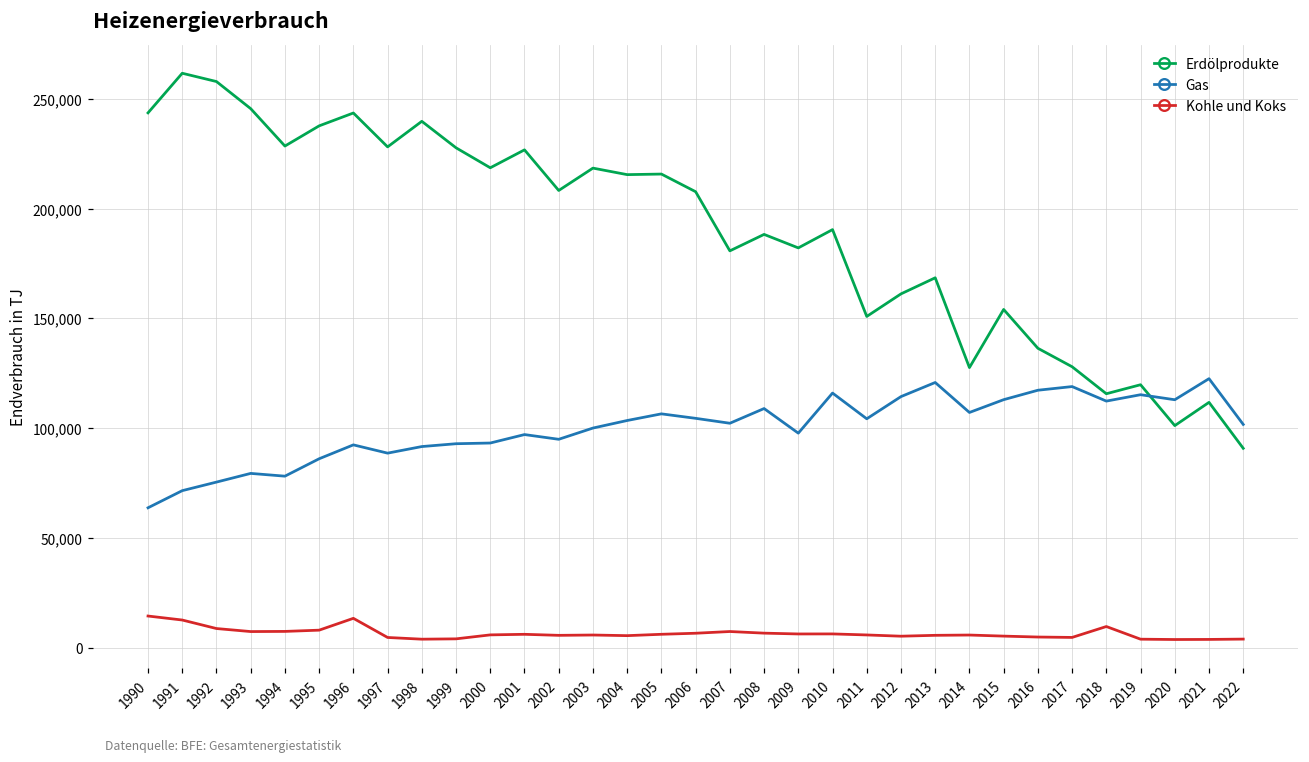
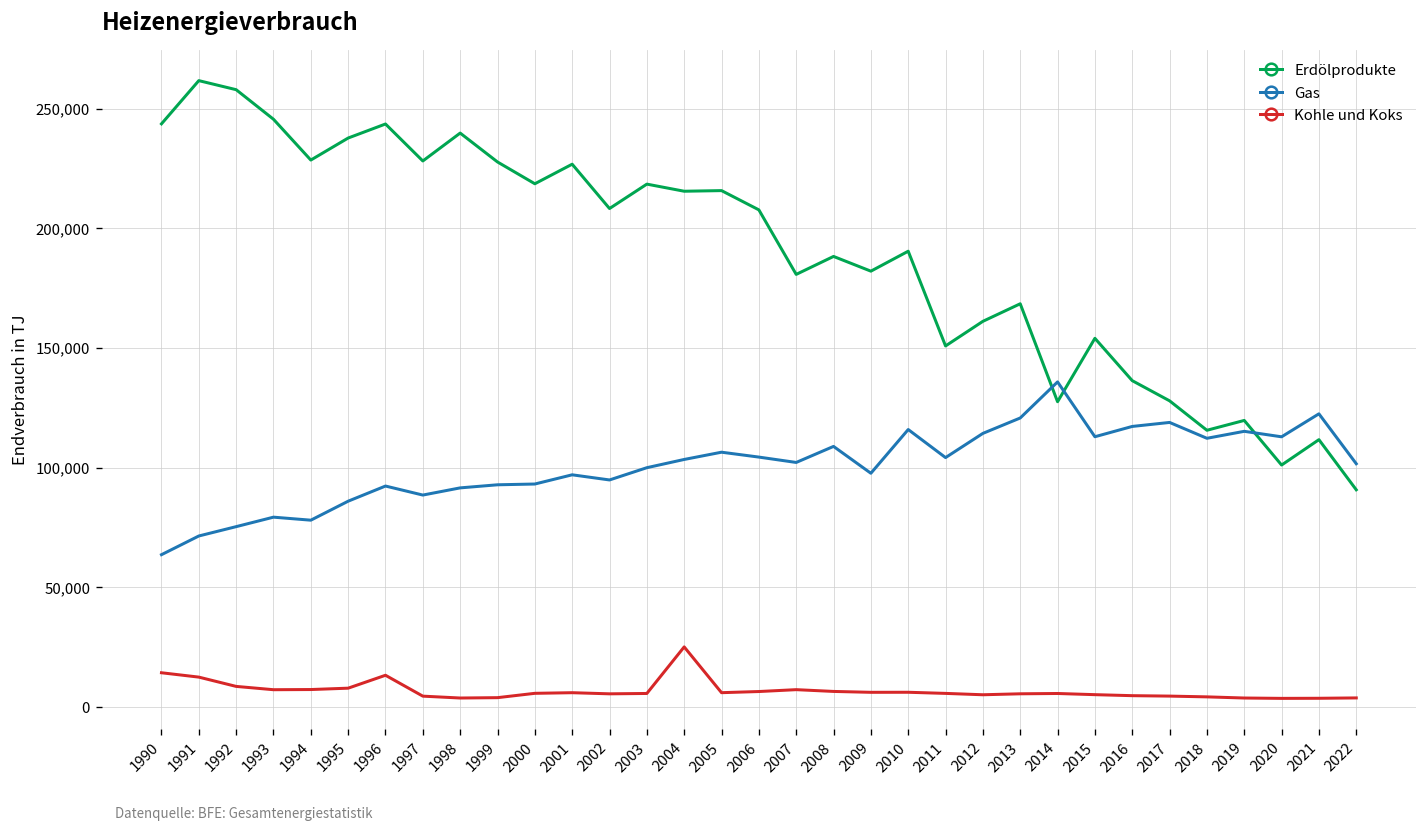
  {
    "Erdölprodukte": {
      "1990": "244,000",
      "1991": "262,000",
      "1992": "258,000",
      "1993": "246,000",
      "1994": "228,000",
      "1995": "238,000",
      "1996": "244,000",
      "1997": "228,000",
      "1998": "240,000",
      "1999": "228,000",
      "2000": "219,000",
      "2001": "227,000",
      "2002": "208,000",
      "2003": "218,000",
      "2004": "215,000",
      "2005": "216,000",
      "2006": "208,000",
      "2007": "181,000",
      "2008": "188,000",
      "2009": "182,000",
      "2010": "190,000",
      "2011": "151,000",
      "2012": "161,000",
      "2013": "168,000",
      "2014": "128,000",
      "2015": "154,000",
      "2016": "136,000",
      "2017": "128,000",
      "2018": "116,000",
      "2019": "120,000",
      "2020": "101,000",
      "2021": "112,000",
      "2022": "91,000"
    },
    "Gas": {
      "1990": "64,000",
      "1991": "71,000",
      "1992": "75,000",
      "1993": "79,000",
      "1994": "78,000",
      "1995": "86,000",
      "1996": "92,000",
      "1997": "89,000",
      "1998": "92,000",
      "1999": "93,000",
      "2000": "93,000",
      "2001": "97,000",
      "2002": "95,000",
      "2003": "100,000",
      "2004": "103,000",
      "2005": "106,000",
      "2006": "104,000",
      "2007": "102,000",
      "2008": "109,000",
      "2009": "98,000",
      "2010": "116,000",
      "2011": "104,000",
      "2012": "114,000",
      "2013": "121,000",
-     "2014": "107,000",
+     "2014": "136,000",
      "2015": "113,000",
      "2016": "117,000",
      "2017": "119,000",
      "2018": "112,000",
      "2019": "115,000",
      "2020": "113,000",
      "2021": "123,000",
      "2022": "102,000"
    },
    "Kohle und Koks": {
      "1990": "14,000",
      "1991": "13,000",
      "1992": "9,000",
      "1993": "7,000",
      "1994": "7,000",
      "1995": "8,000",
      "1996": "13,000",
      "1997": "5,000",
      "1998": "4,000",
      "1999": "4,000",
      "2000": "6,000",
      "2001": "6,000",
      "2002": "6,000",
      "2003": "6,000",
-     "2004": "5,000",
+     "2004": "25,000",
      "2005": "6,000",
      "2006": "7,000",
      "2007": "7,000",
      "2008": "7,000",
      "2009": "6,000",
      "2010": "6,000",
      "2011": "6,000",
      "2012": "5,000",
      "2013": "6,000",
      "2014": "6,000",
      "2015": "5,000",
      "2016": "5,000",
      "2017": "5,000",
-     "2018": "10,000",
+     "2018": "4,000",
      "2019": "4,000",
      "2020": "4,000",
      "2021": "4,000",
      "2022": "4,000"
    }
  }
